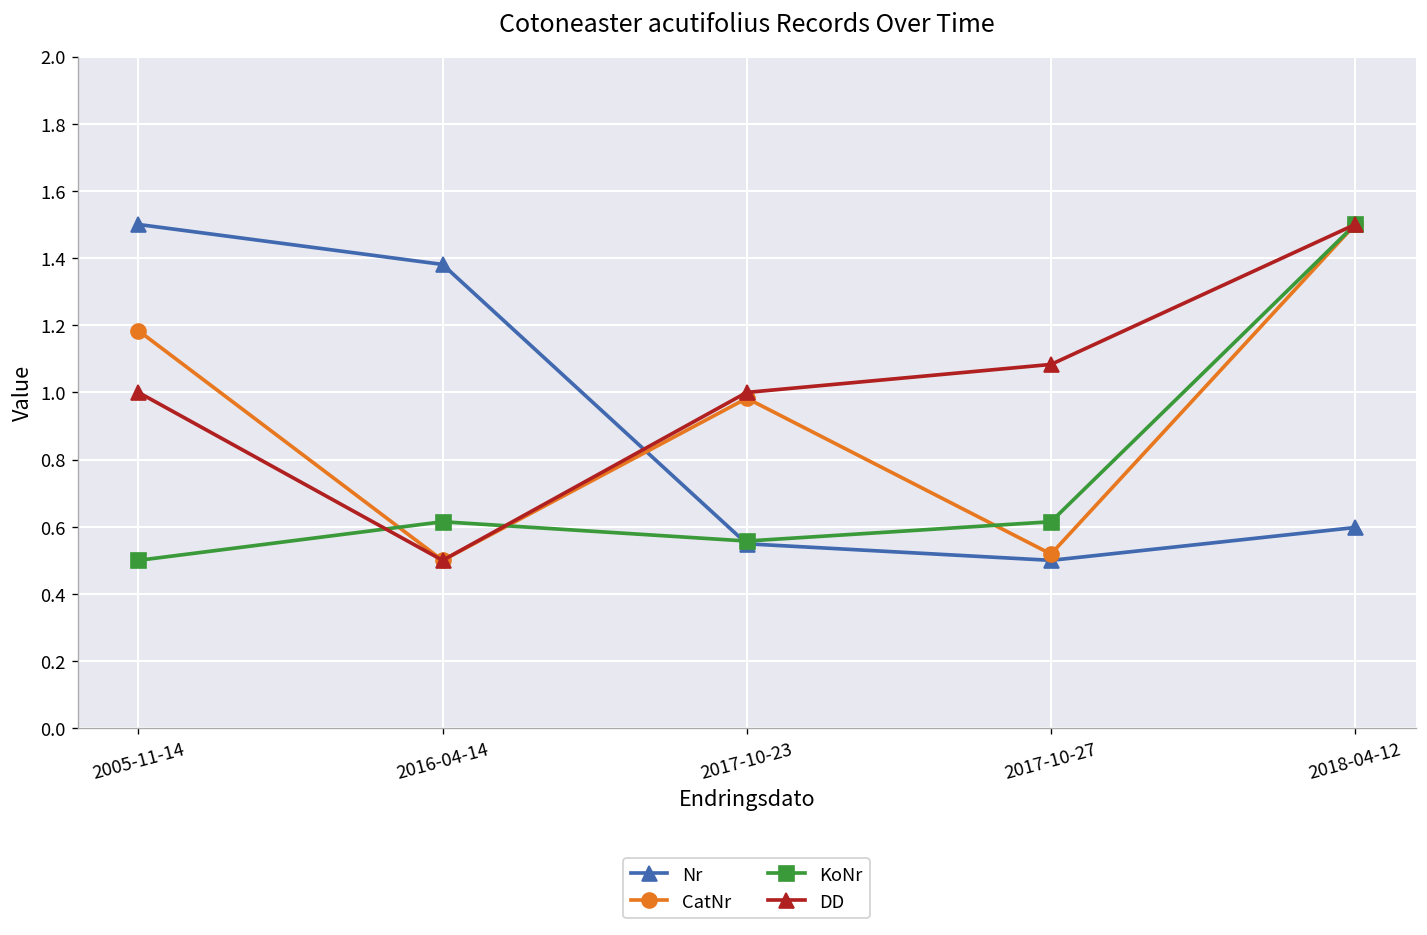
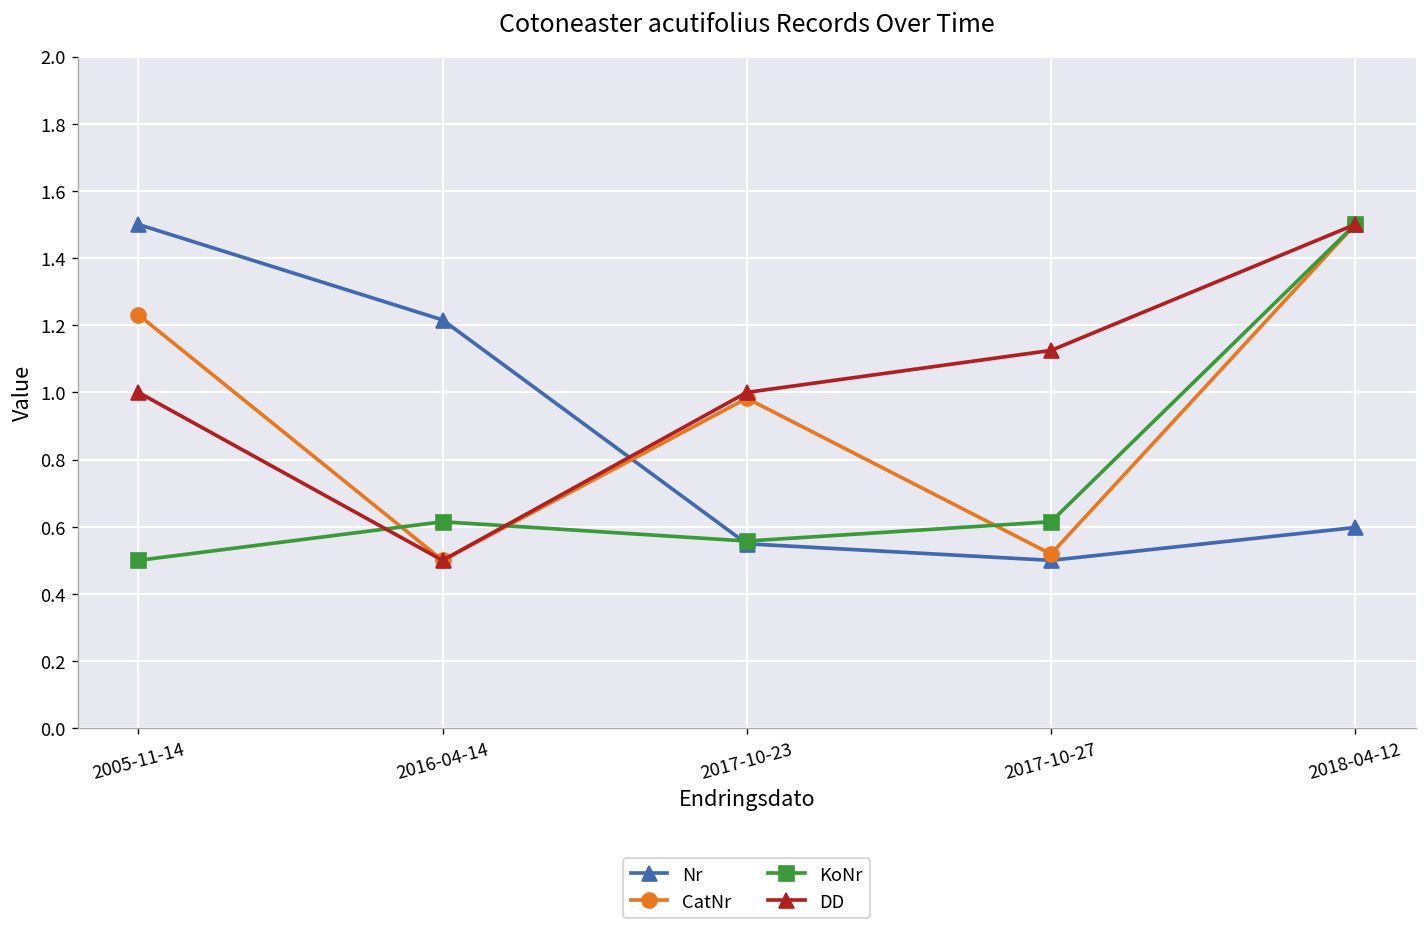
  {
    "Nr": {
      "2005-11-14": 1.50,
-     "2016-04-14": 1.38,
+     "2016-04-14": 1.22,
      "2017-10-27": 0.50,
      "2018-04-12": 0.60
    },
    "CatNr": {
-     "2005-11-14": 1.18,
+     "2005-11-14": 1.23,
      "2017-10-23": 0.98,
      "2017-10-27": 0.52
    },
    "KoNr": {
      "2005-11-14": 0.50,
      "2016-04-14": 0.61,
      "2017-10-27": 0.61
    },
    "DD": {
      "2005-11-14": 1.00,
      "2017-10-23": 1.00,
-     "2017-10-27": 1.08
+     "2017-10-27": 1.13
    }
  }
